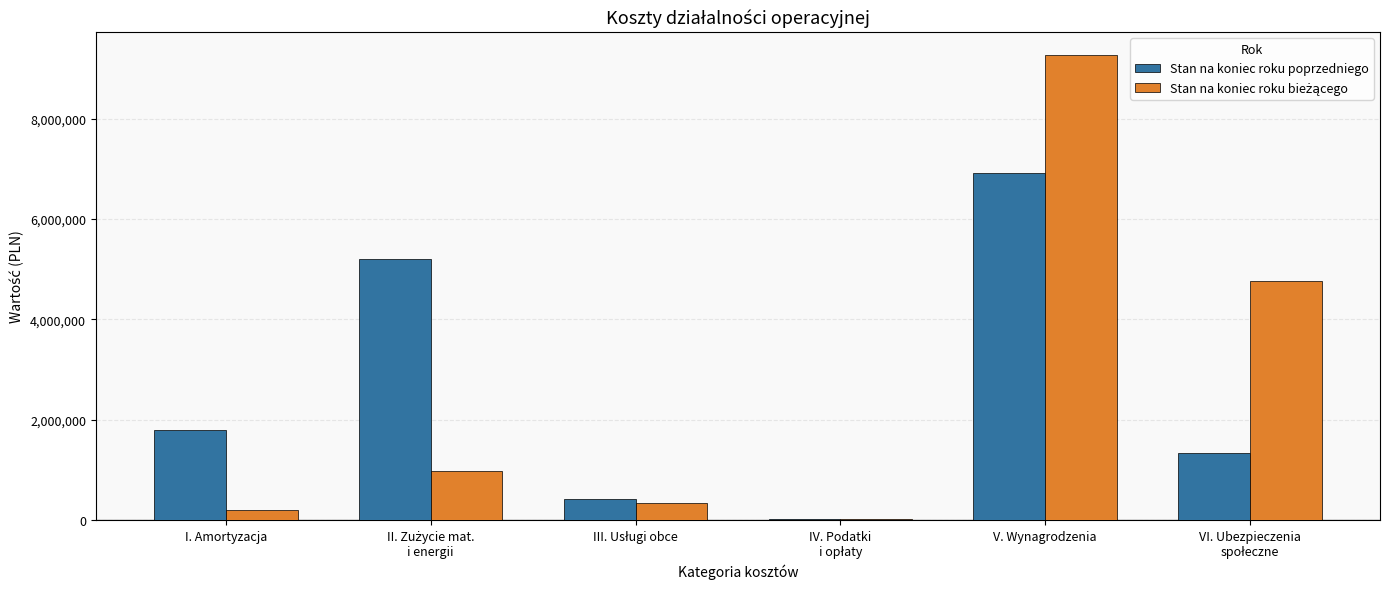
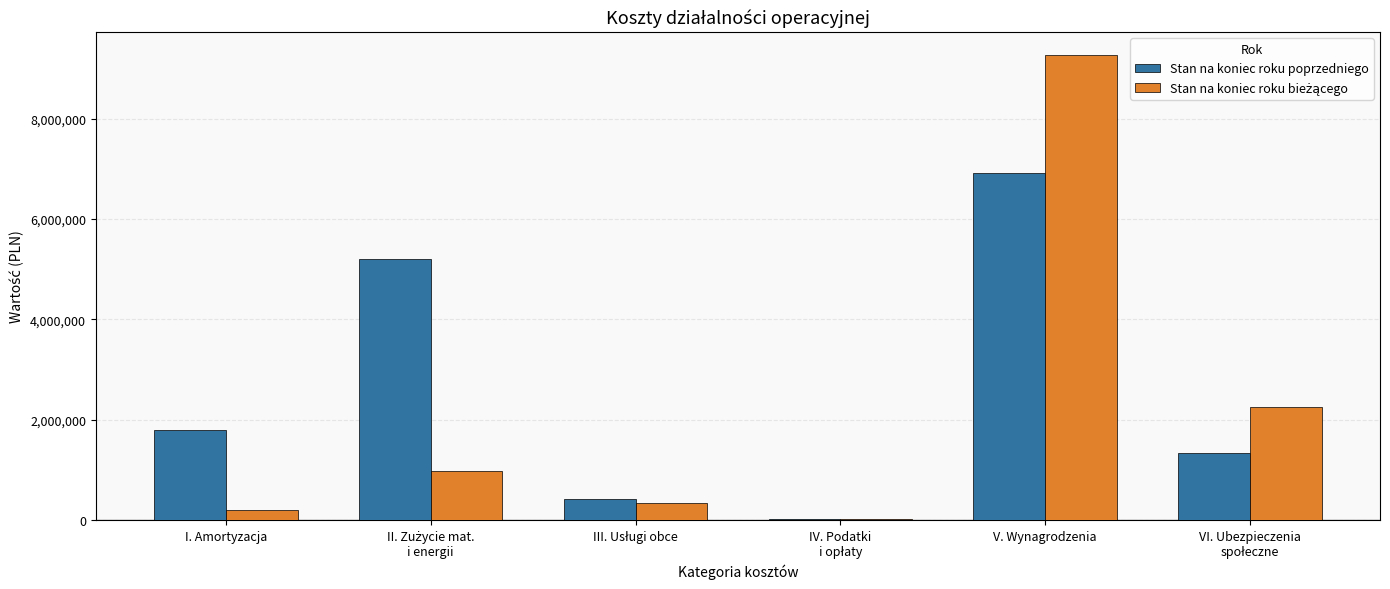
  {
    "Stan na koniec roku poprzedniego": {
      "I. Amortyzacja": "1,800,000",
      "II. Zużycie mat. i energii": "5,200,000",
      "III. Usługi obce": "400,000",
      "V. Wynagrodzenia": "6,900,000",
      "VI. Ubezpieczenia społeczne": "1,300,000"
    },
    "Stan na koniec roku bieżącego": {
      "I. Amortyzacja": "200,000",
      "II. Zużycie mat. i energii": "1,000,000",
      "III. Usługi obce": "300,000",
      "V. Wynagrodzenia": "9,300,000",
-     "VI. Ubezpieczenia społeczne": "4,800,000"
+     "VI. Ubezpieczenia społeczne": "2,300,000"
    }
  }
